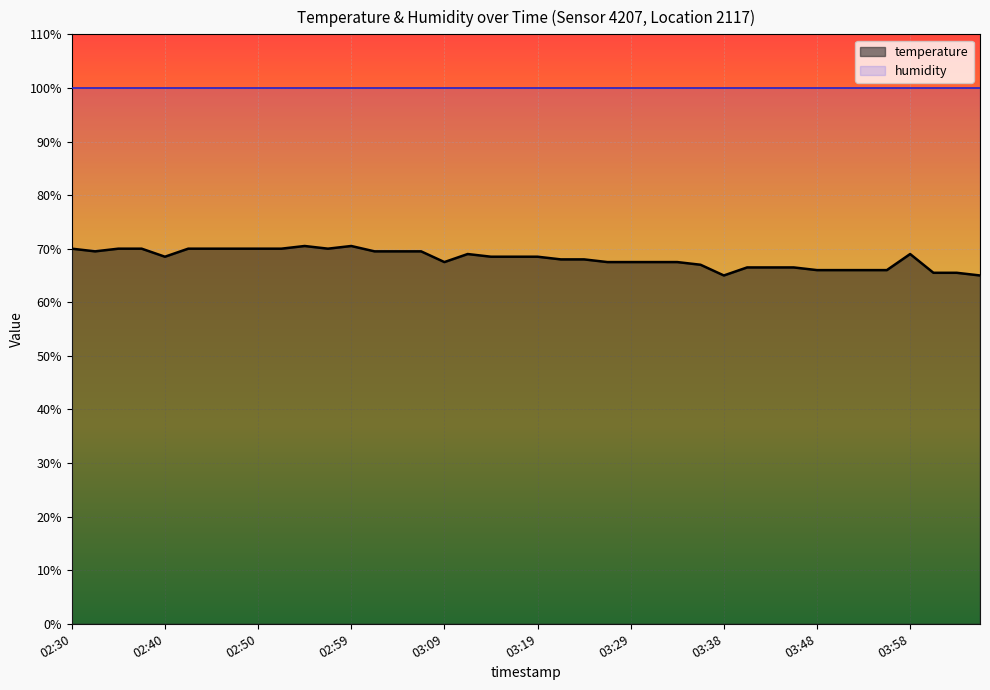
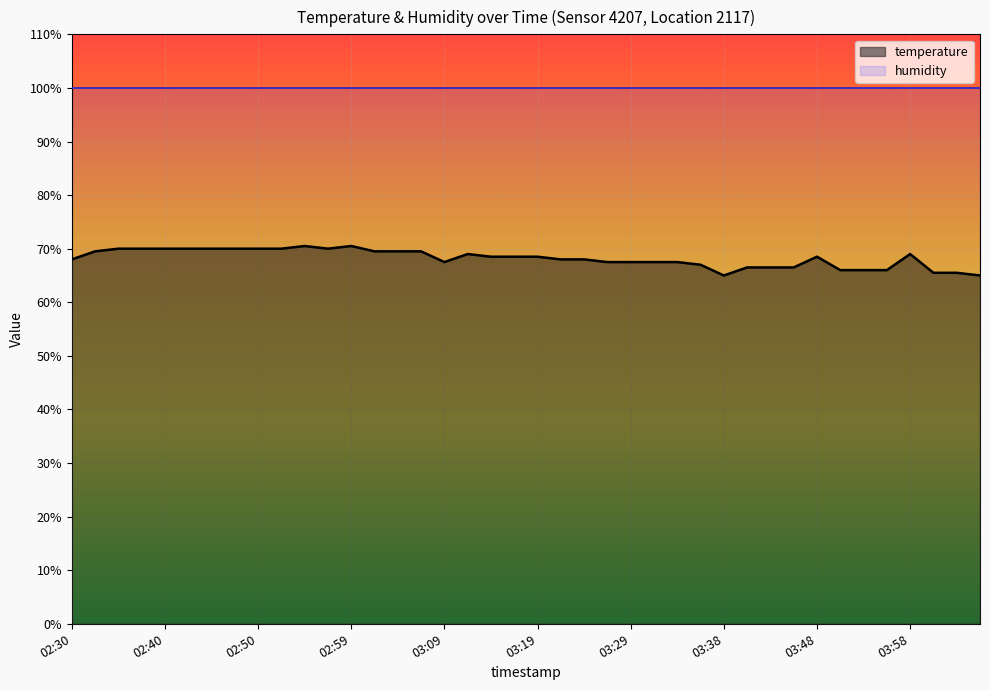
  {
    "temperature": {
-     "02:30": "70%",
-     "02:40": "69%",
+     "02:30": "68%",
+     "02:40": "70%",
      "02:50": "70%",
      "02:59": "71%",
      "03:09": "68%",
      "03:19": "69%",
      "03:29": "68%",
      "03:38": "65%",
-     "03:48": "66%",
+     "03:48": "69%",
      "03:58": "69%"
    },
    "humidity": {
      "02:30": "100%",
      "02:40": "100%",
      "02:50": "100%",
      "02:59": "100%",
      "03:09": "100%",
      "03:19": "100%",
      "03:29": "100%",
      "03:38": "100%",
      "03:48": "100%",
      "03:58": "100%"
    }
  }
